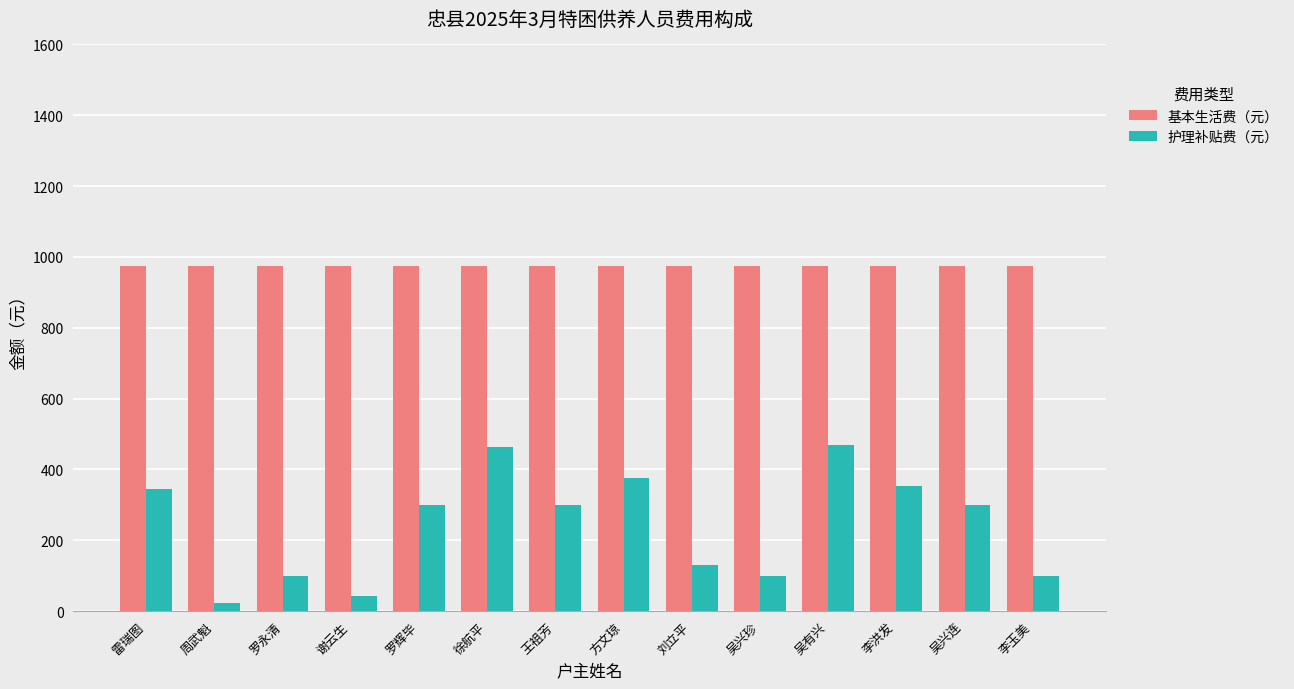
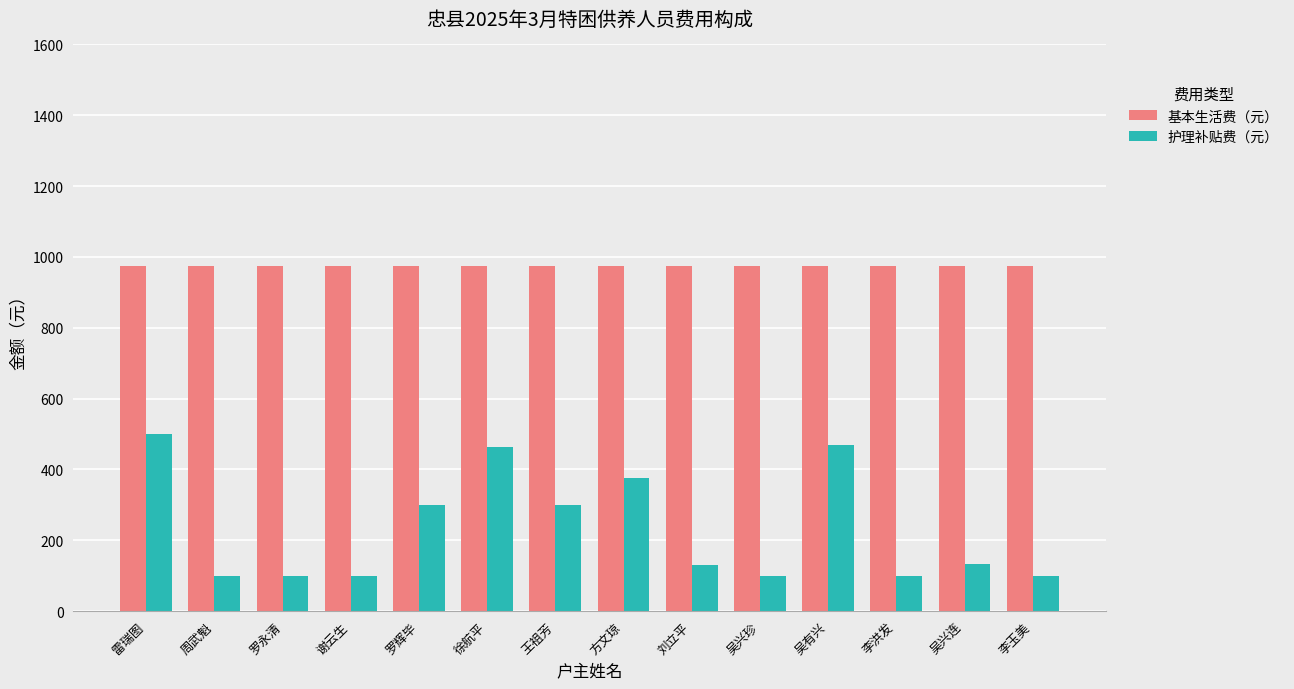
  {
    "基本生活费（元）": {
      "雷瑞图": 980,
      "周武魁": 980,
      "罗永清": 980,
      "谢云生": 980,
      "罗辉毕": 980,
      "徐航平": 980,
      "王祖芳": 980,
      "方文琼": 980,
      "刘立平": 980,
      "吴兴珍": 980,
      "吴有兴": 980,
      "李洪发": 980,
      "吴兴连": 980,
      "李玉美": 980
    },
    "护理补贴费（元）": {
-     "雷瑞图": 340,
-     "周武魁": 20,
+     "雷瑞图": 500,
+     "周武魁": 100,
      "罗永清": 100,
-     "谢云生": 40,
+     "谢云生": 100,
      "罗辉毕": 300,
      "徐航平": 460,
      "王祖芳": 300,
      "方文琼": 380,
      "刘立平": 130,
      "吴兴珍": 100,
      "吴有兴": 470,
-     "李洪发": 350,
-     "吴兴连": 300,
+     "李洪发": 100,
+     "吴兴连": 130,
      "李玉美": 100
    }
  }
